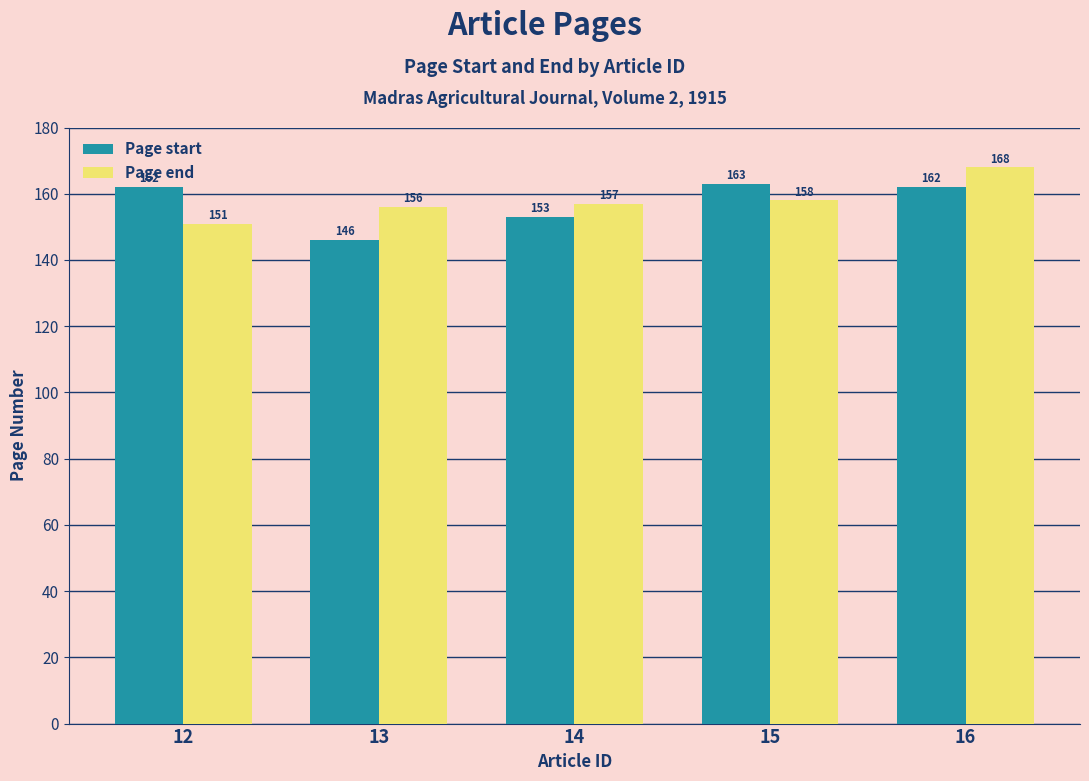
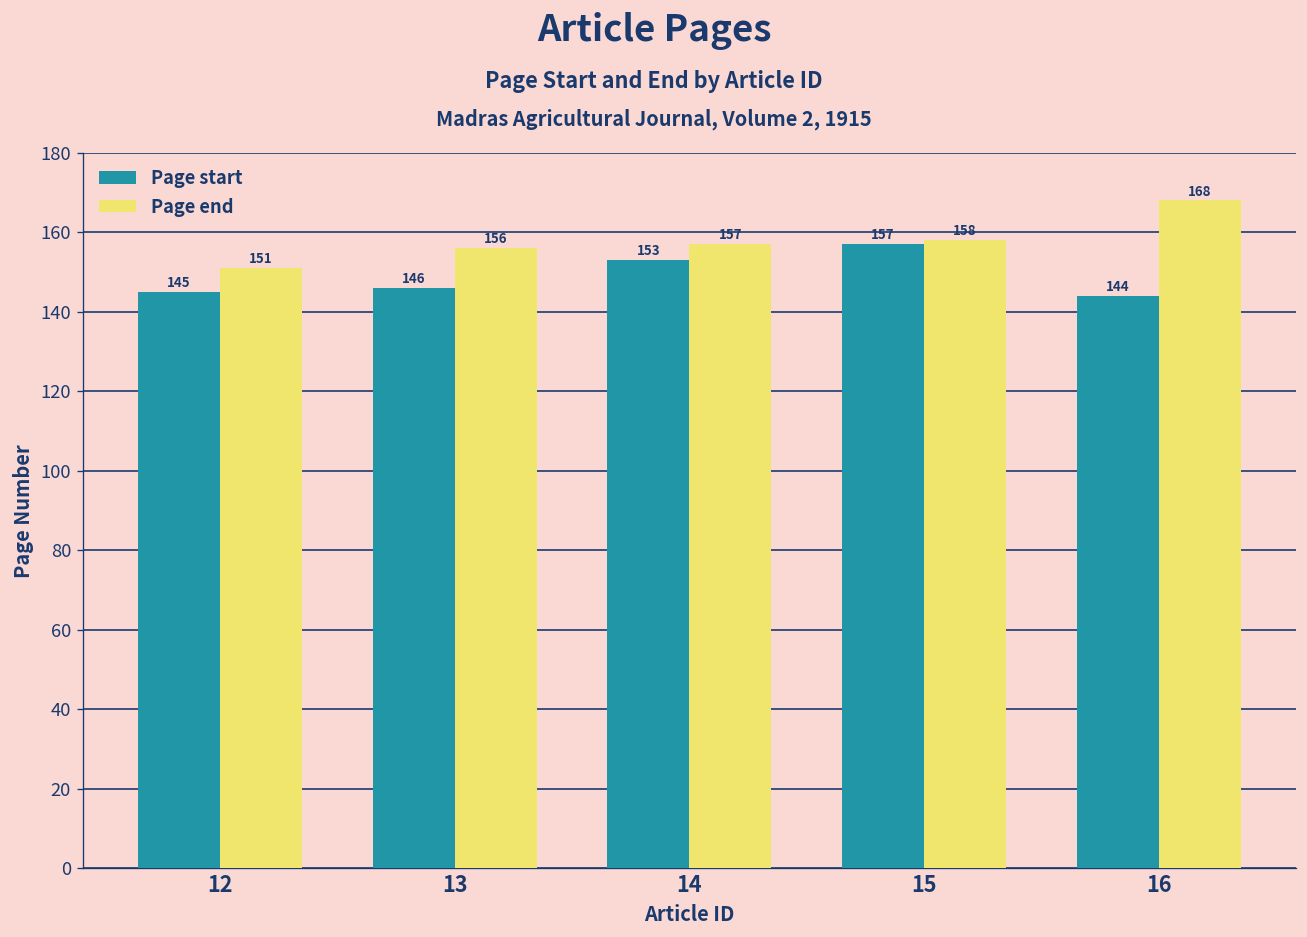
  {
    "Page start": {
-     "12": 162,
+     "12": 145,
      "13": 146,
      "14": 153,
-     "15": 163,
-     "16": 162
+     "15": 157,
+     "16": 144
    },
    "Page end": {
      "12": 151,
      "13": 156,
      "14": 157,
      "15": 158,
      "16": 168
    }
  }
